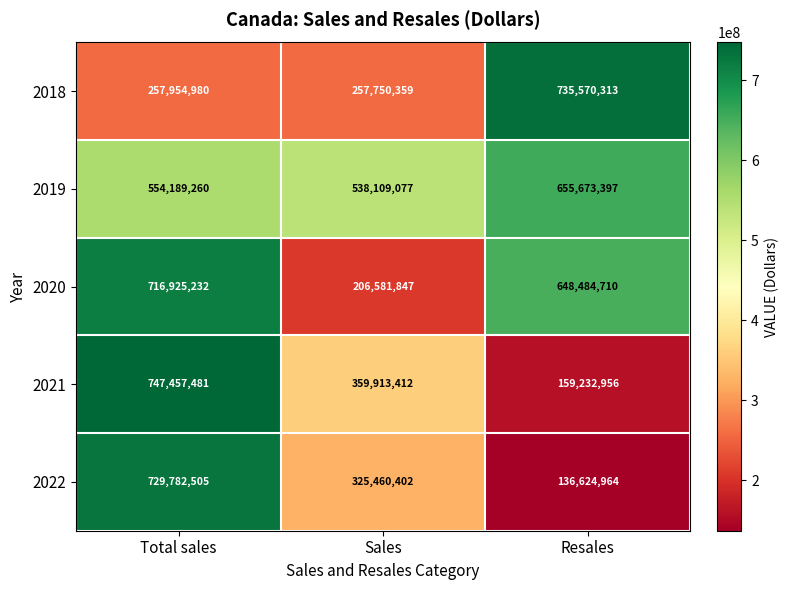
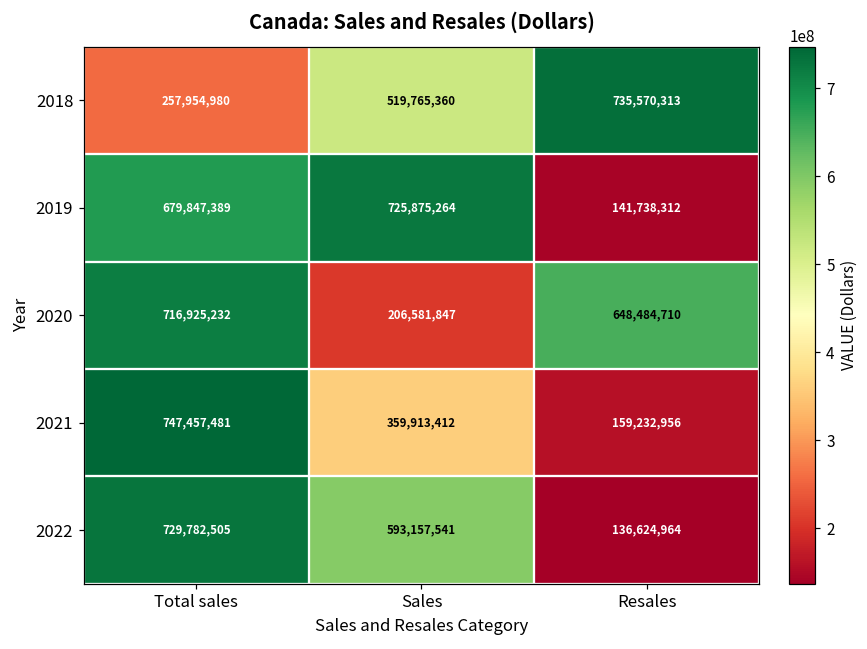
  {
    "2018": {
      "Total sales": "257,954,980",
-     "Sales": "257,750,359",
+     "Sales": "519,765,360",
      "Resales": "735,570,313"
    },
    "2019": {
-     "Total sales": "554,189,260",
-     "Sales": "538,109,077",
-     "Resales": "655,673,397"
+     "Total sales": "679,847,389",
+     "Sales": "725,875,264",
+     "Resales": "141,738,312"
    },
    "2020": {
      "Total sales": "716,925,232",
      "Sales": "206,581,847",
      "Resales": "648,484,710"
    },
    "2021": {
      "Total sales": "747,457,481",
      "Sales": "359,913,412",
      "Resales": "159,232,956"
    },
    "2022": {
      "Total sales": "729,782,505",
-     "Sales": "325,460,402",
+     "Sales": "593,157,541",
      "Resales": "136,624,964"
    }
  }
